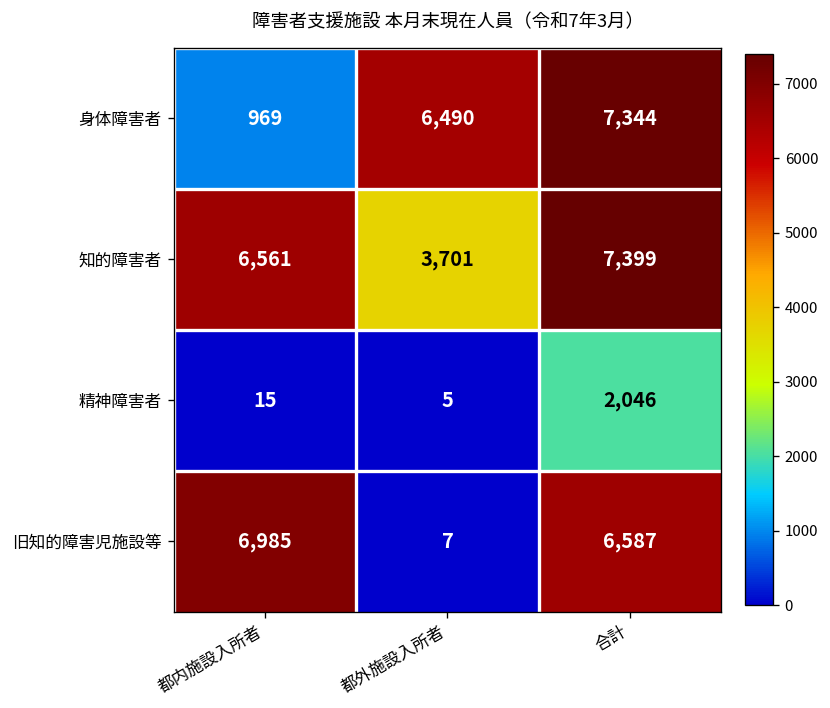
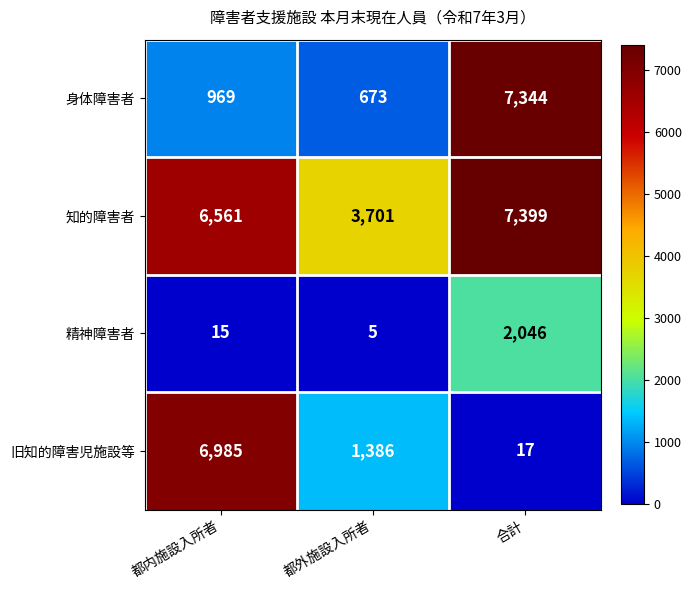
  {
    "身体障害者": {
      "都内施設入所者": "969",
-     "都外施設入所者": "6,490",
+     "都外施設入所者": "673",
      "合計": "7,344"
    },
    "知的障害者": {
      "都内施設入所者": "6,561",
      "都外施設入所者": "3,701",
      "合計": "7,399"
    },
    "精神障害者": {
      "都内施設入所者": "15",
      "都外施設入所者": "5",
      "合計": "2,046"
    },
    "旧知的障害児施設等": {
      "都内施設入所者": "6,985",
-     "都外施設入所者": "7",
-     "合計": "6,587"
+     "都外施設入所者": "1,386",
+     "合計": "17"
    }
  }
